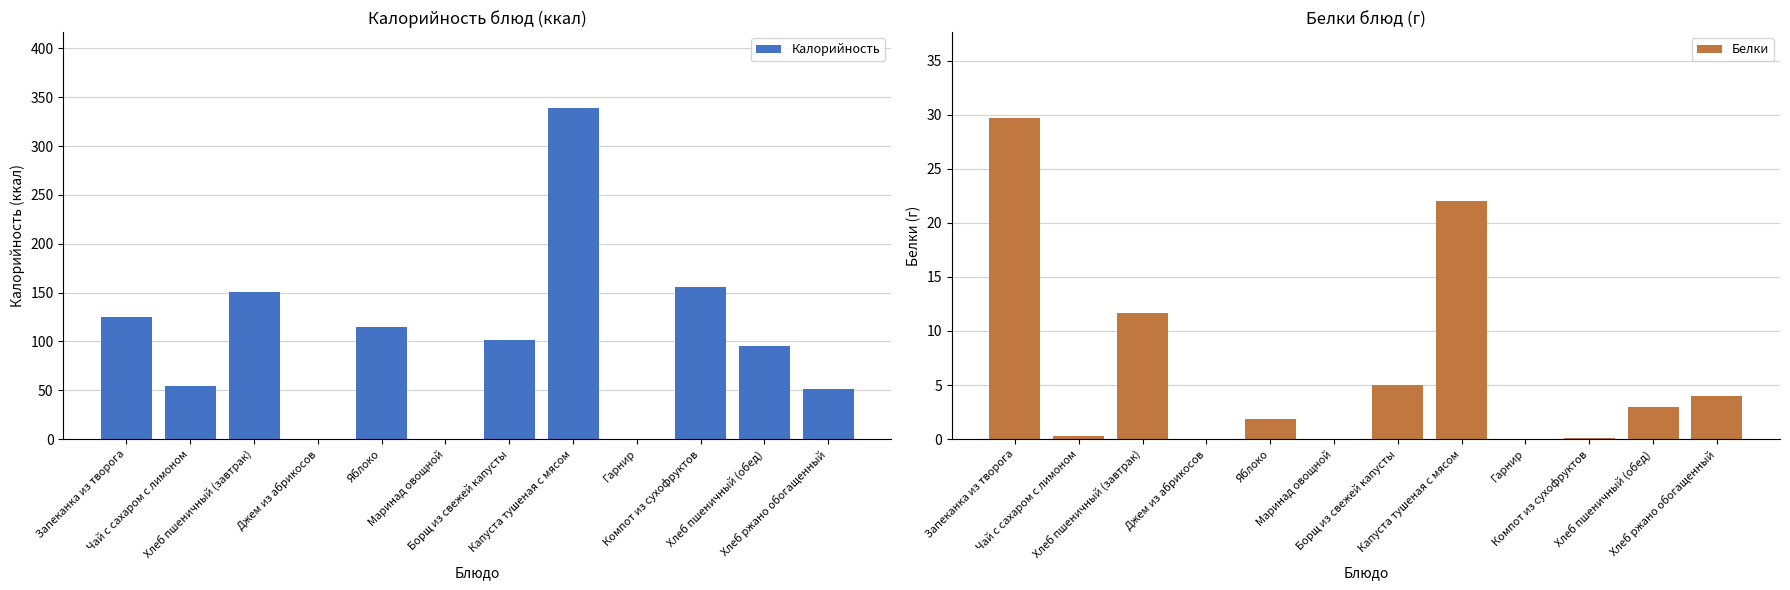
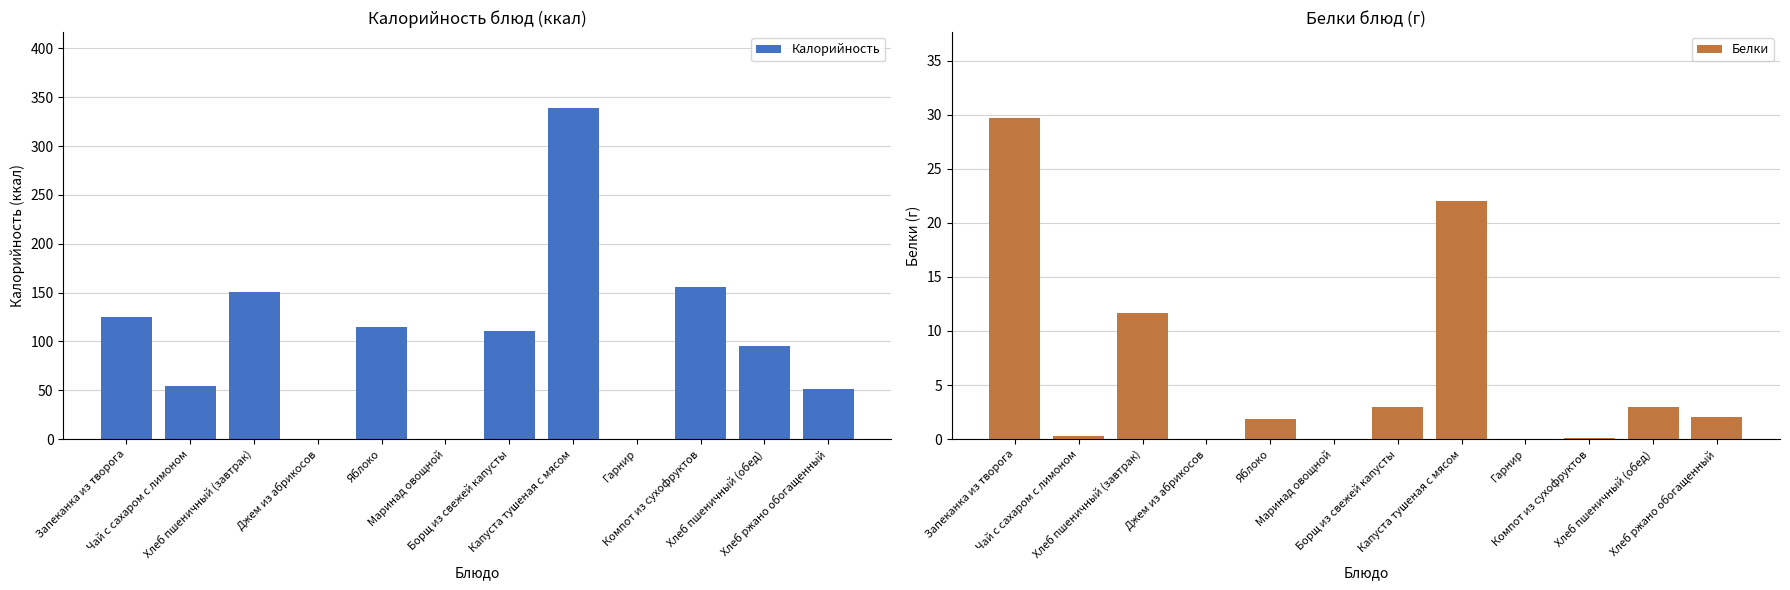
  {
    "Калорийность блюд (ккал)": {
      "Запеканка из творога": 130,
      "Чай с сахаром с лимоном": 50,
      "Хлеб пшеничный (завтрак)": 150,
      "Яблоко": 110,
      "Маринад овощной": 0,
-     "Борщ из свежей капусты": 100,
+     "Борщ из свежей капусты": 110,
      "Капуста тушеная с мясом": 340,
      "Гарнир": 0,
      "Компот из сухофруктов": 160,
      "Хлеб пшеничный (обед)": 100,
      "Хлеб ржано обогащенный": 50
    },
    "Белки блюд (г)": {
      "Запеканка из творога": 29.7,
      "Чай с сахаром с лимоном": 0.3,
      "Хлеб пшеничный (завтрак)": 11.7,
      "Джем из абрикосов": 0,
      "Яблоко": 2,
      "Маринад овощной": 0,
-     "Борщ из свежей капусты": 5,
+     "Борщ из свежей капусты": 3,
      "Капуста тушеная с мясом": 22,
      "Гарнир": 0,
      "Хлеб пшеничный (обед)": 3,
-     "Хлеб ржано обогащенный": 4
+     "Хлеб ржано обогащенный": 2
    }
  }
